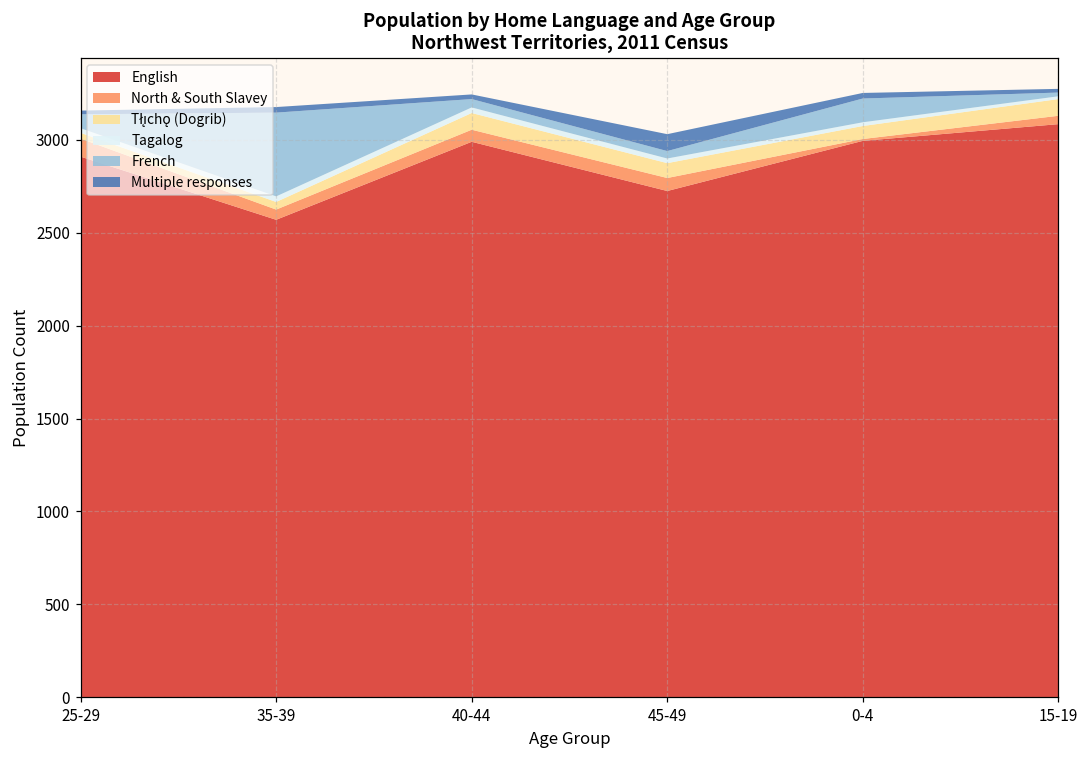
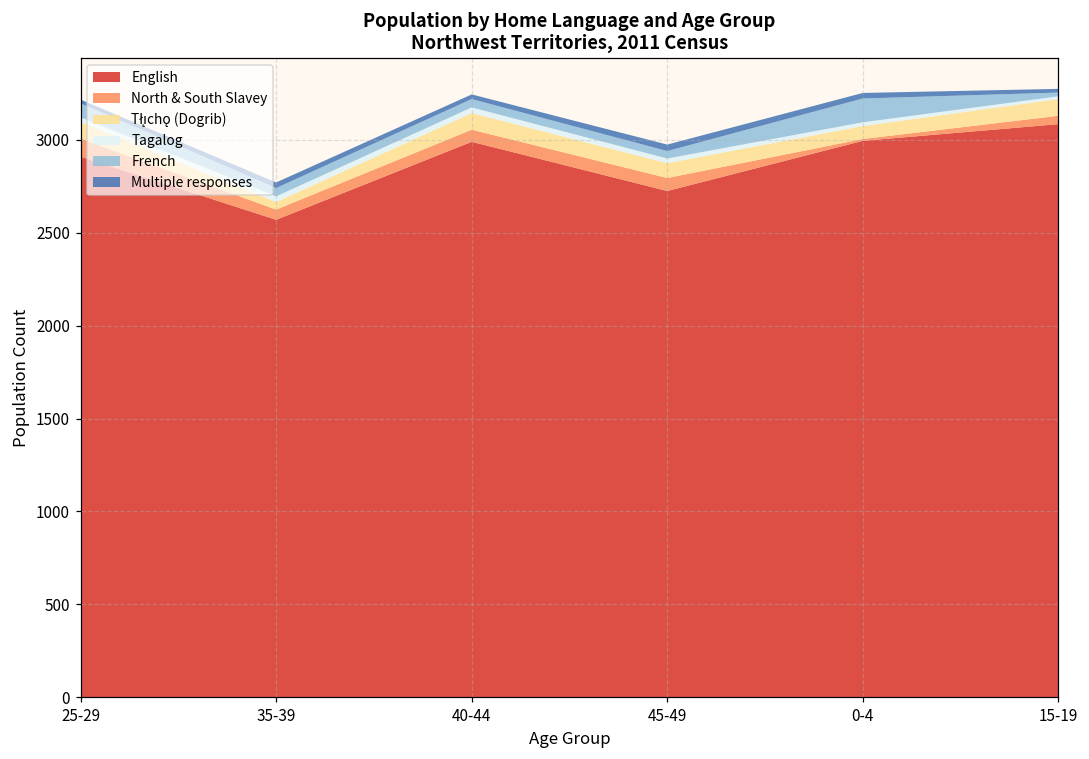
  {
    "English": {
      "25-29": 2910,
      "35-39": 2570,
      "40-44": 2990,
      "45-49": 2730,
      "15-19": 3090
    },
    "North & South Slavey": {
      "25-29": 100,
      "35-39": 60,
      "40-44": 70,
      "45-49": 70,
      "15-19": 50
    },
    "Tłı̨chǫ (Dogrib)": {
-     "25-29": 30,
+     "25-29": 90,
      "35-39": 40,
      "40-44": 90,
      "45-49": 80,
      "0-4": 70,
      "15-19": 90
    },
    "Tagalog": {
      "25-29": 30,
      "35-39": 30,
      "40-44": 30,
      "45-49": 30,
      "0-4": 20,
      "15-19": 20
    },
    "French": {
      "25-29": 80,
-     "35-39": 450,
+     "35-39": 50,
      "40-44": 50,
      "45-49": 40,
      "0-4": 130,
      "15-19": 20
    },
    "Multiple responses": {
      "25-29": 20,
      "35-39": 30,
      "40-44": 30,
-     "45-49": 90,
+     "45-49": 40,
      "0-4": 30,
      "15-19": 20
    }
  }
